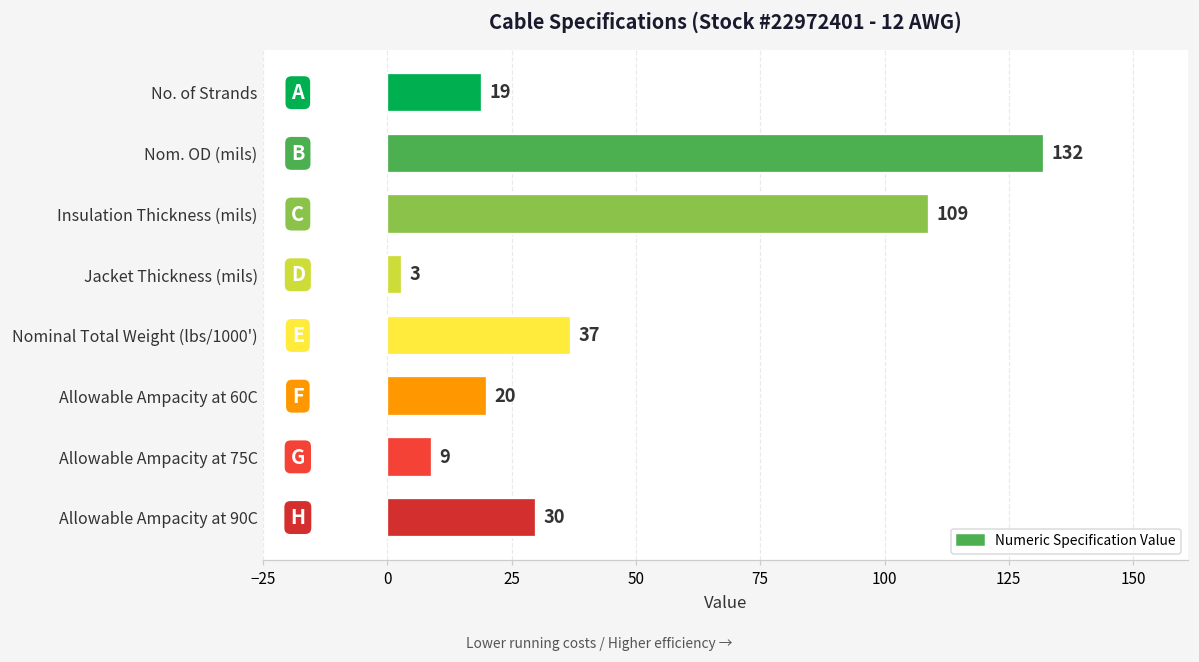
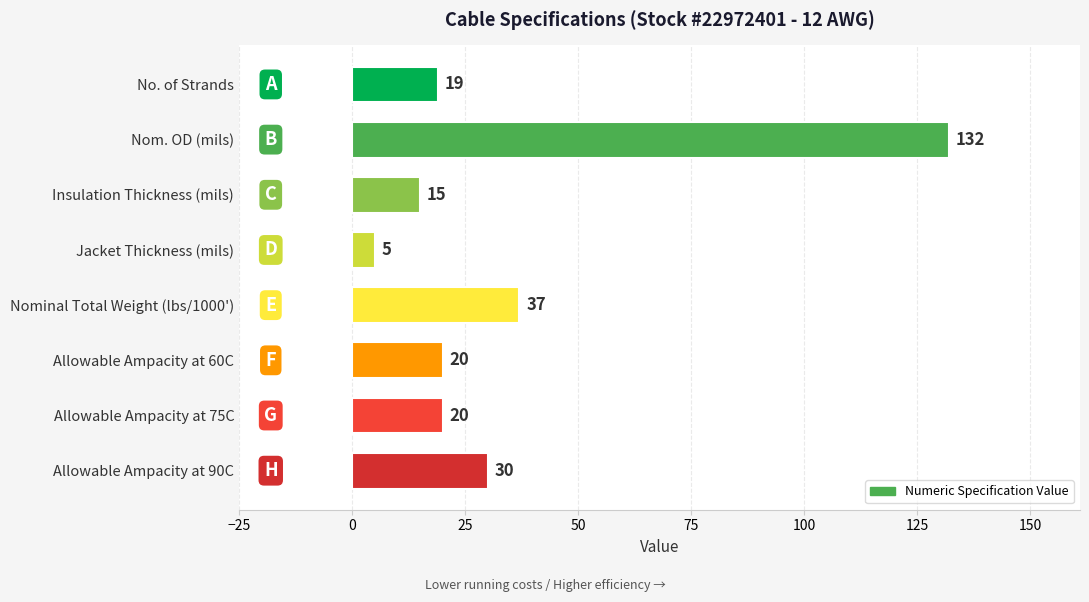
  {
    "No. of Strands": 19,
    "Nom. OD (mils)": 132,
-   "Insulation Thickness (mils)": 109,
-   "Jacket Thickness (mils)": 3,
+   "Insulation Thickness (mils)": 15,
+   "Jacket Thickness (mils)": 5,
    "Nominal Total Weight (lbs/1000')": 37,
    "Allowable Ampacity at 60C": 20,
-   "Allowable Ampacity at 75C": 9,
+   "Allowable Ampacity at 75C": 20,
    "Allowable Ampacity at 90C": 30
  }
